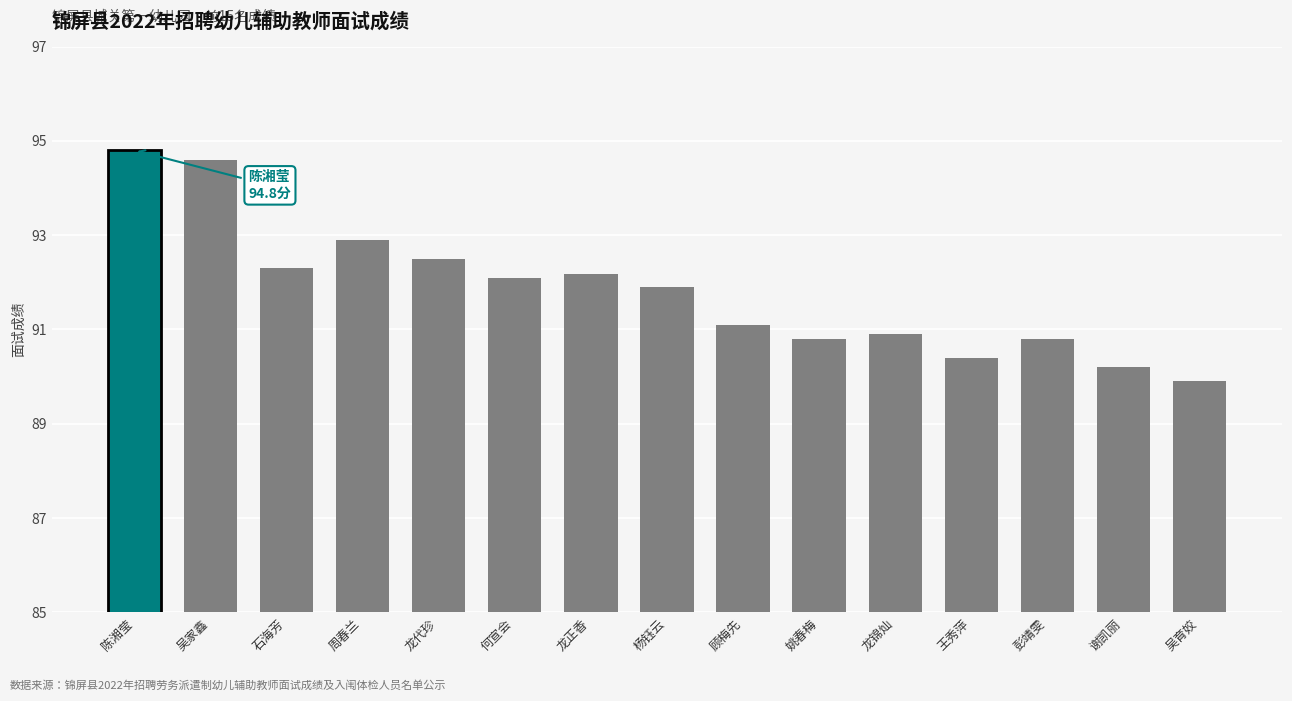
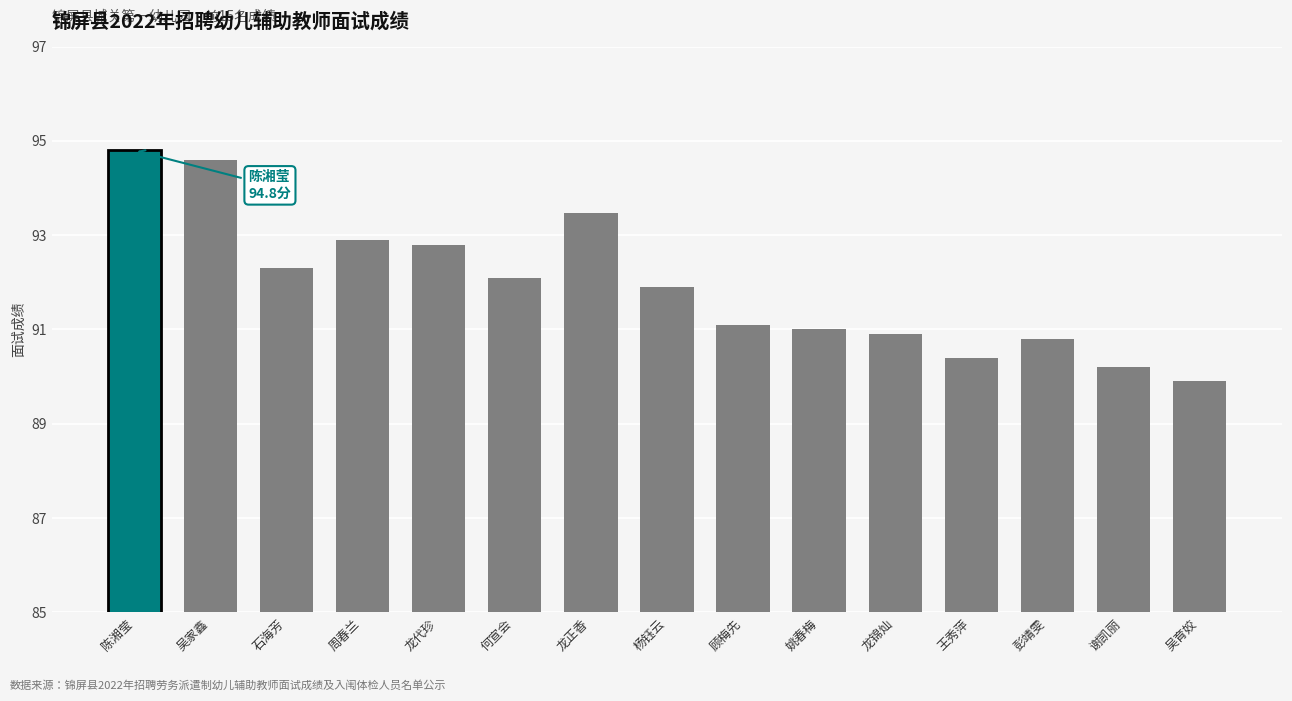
  {
    "陈湘莹": 94.8,
    "石海芳": 92.3,
    "周春兰": 92.9,
-   "龙代珍": 92.5,
+   "龙代珍": 92.8,
    "何宣会": 92.1,
-   "龙正香": 92.2,
+   "龙正香": 93.5,
    "杨钰云": 91.9,
    "顾梅先": 91.1,
-   "姚春梅": 90.8,
+   "姚春梅": 91.0,
    "龙锦灿": 90.9,
    "王秀萍": 90.4,
    "彭靖雯": 90.8,
    "谢凯丽": 90.2,
    "吴育姣": 89.9
  }
